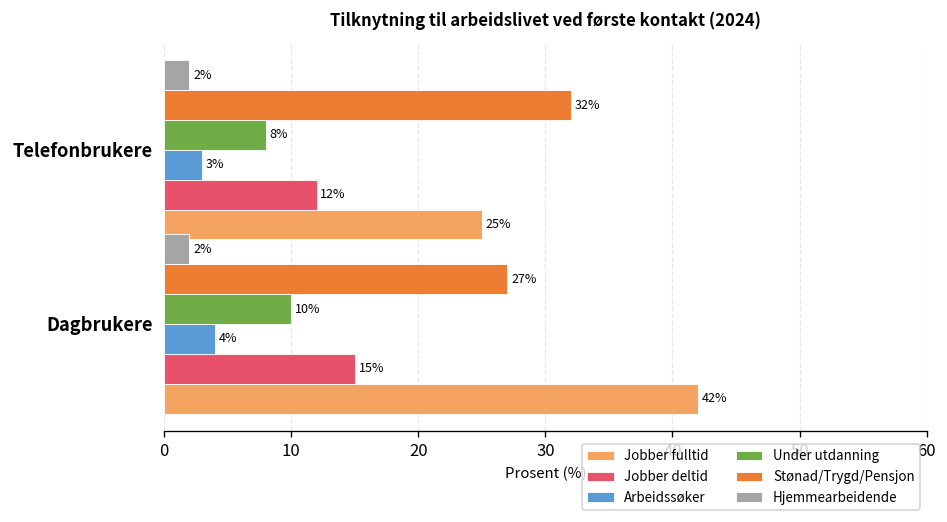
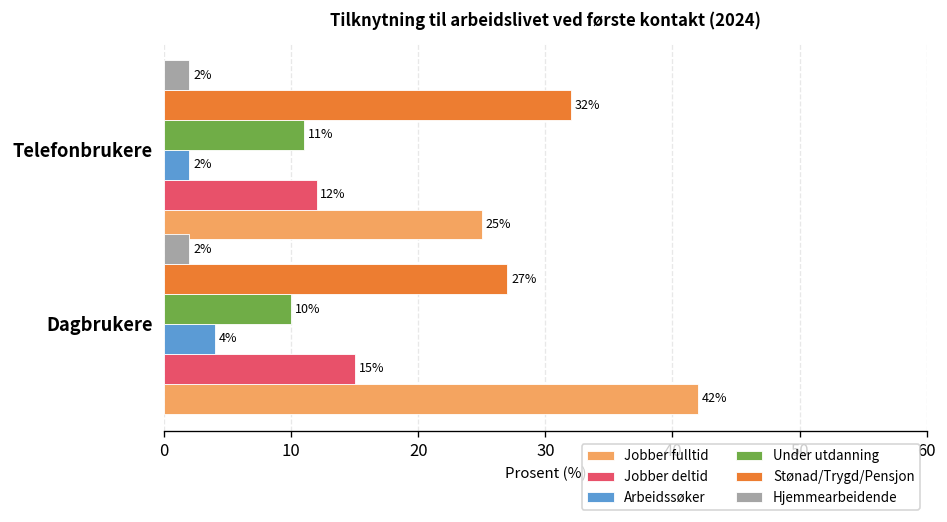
  {
    "Jobber fulltid": {
      "Telefonbrukere": "25%",
      "Dagbrukere": "42%"
    },
    "Jobber deltid": {
      "Telefonbrukere": "12%",
      "Dagbrukere": "15%"
    },
    "Arbeidssøker": {
-     "Telefonbrukere": "3%",
+     "Telefonbrukere": "2%",
      "Dagbrukere": "4%"
    },
    "Under utdanning": {
-     "Telefonbrukere": "8%",
+     "Telefonbrukere": "11%",
      "Dagbrukere": "10%"
    },
    "Stønad/Trygd/Pensjon": {
      "Telefonbrukere": "32%",
      "Dagbrukere": "27%"
    },
    "Hjemmearbeidende": {
      "Telefonbrukere": "2%",
      "Dagbrukere": "2%"
    }
  }
